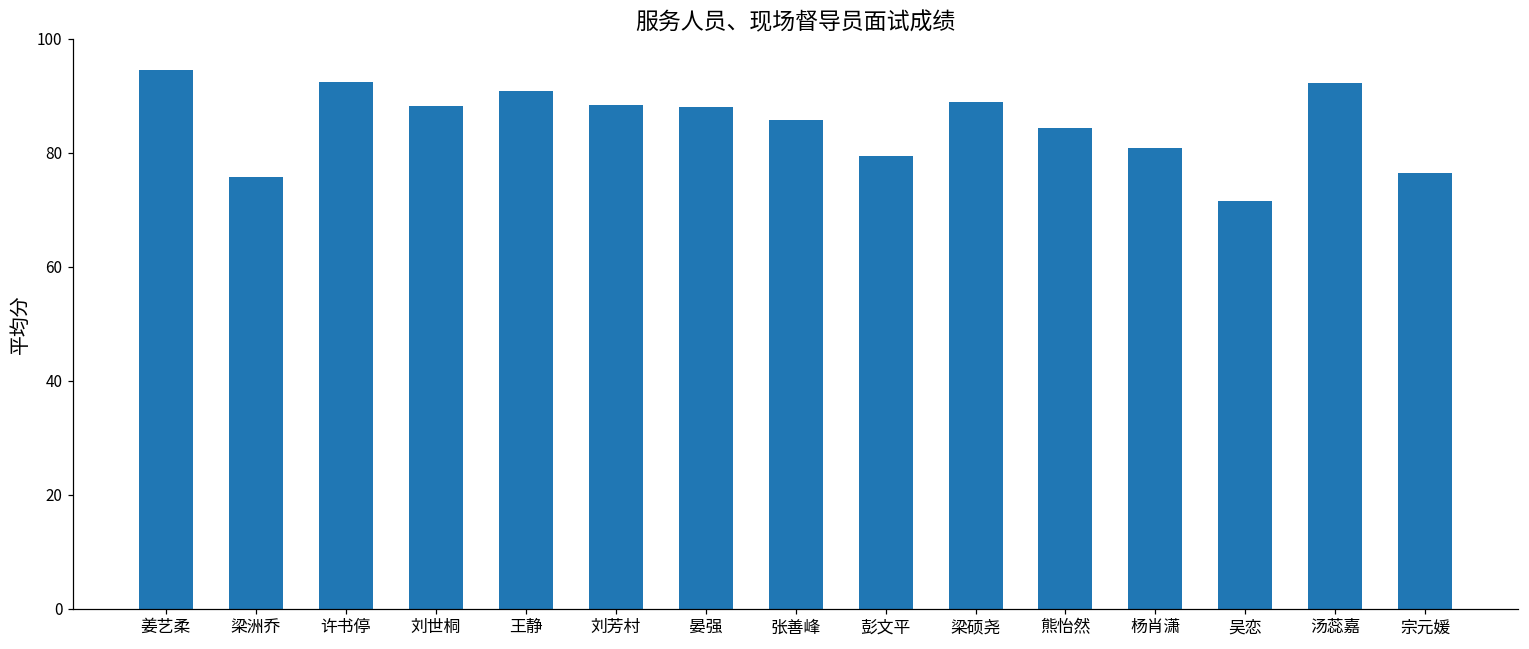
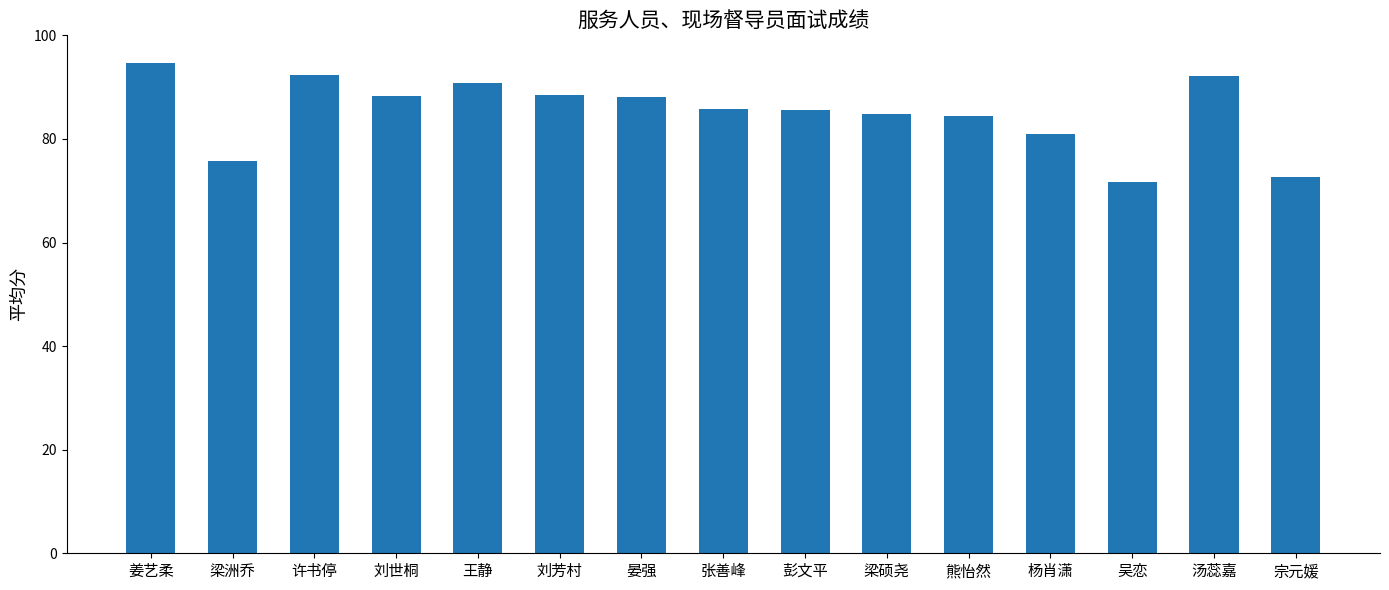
  {
    "姜艺柔": 95,
    "梁洲乔": 76,
    "许书停": 92,
    "刘世桐": 88,
    "王静": 91,
    "刘芳村": 88,
    "晏强": 88,
    "张善峰": 86,
-   "彭文平": 79,
-   "梁硕尧": 89,
+   "彭文平": 86,
+   "梁硕尧": 85,
    "熊怡然": 84,
    "杨肖潇": 81,
    "吴恋": 72,
    "汤蕊嘉": 92,
-   "宗元媛": 76
+   "宗元媛": 73
  }
